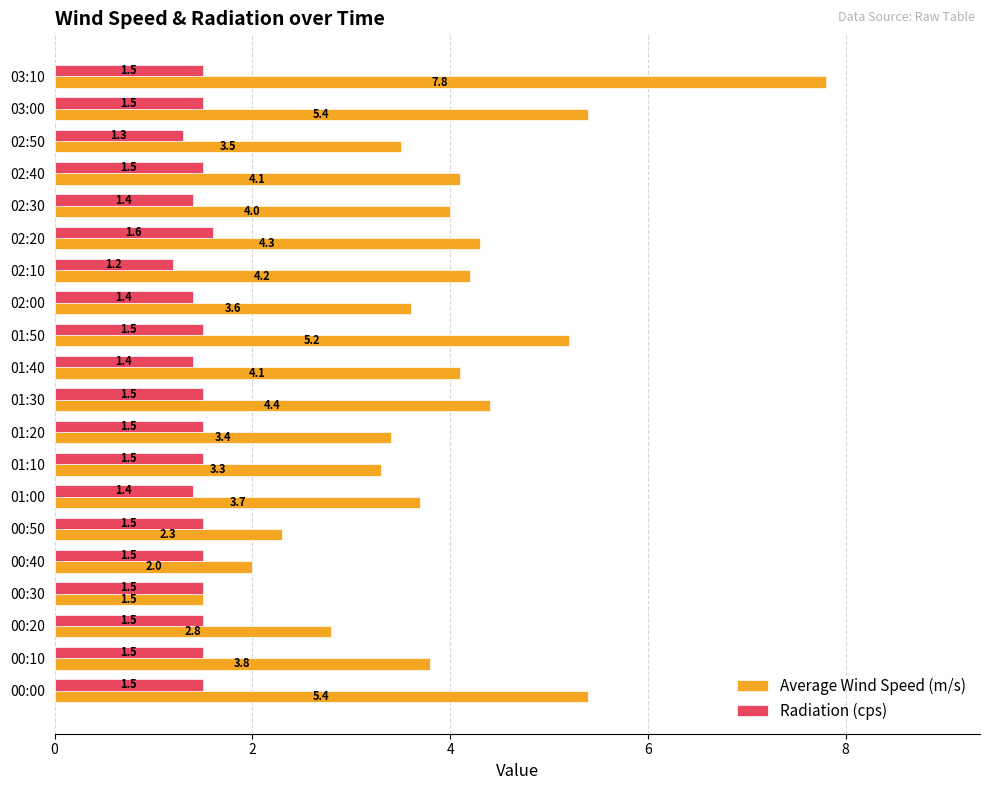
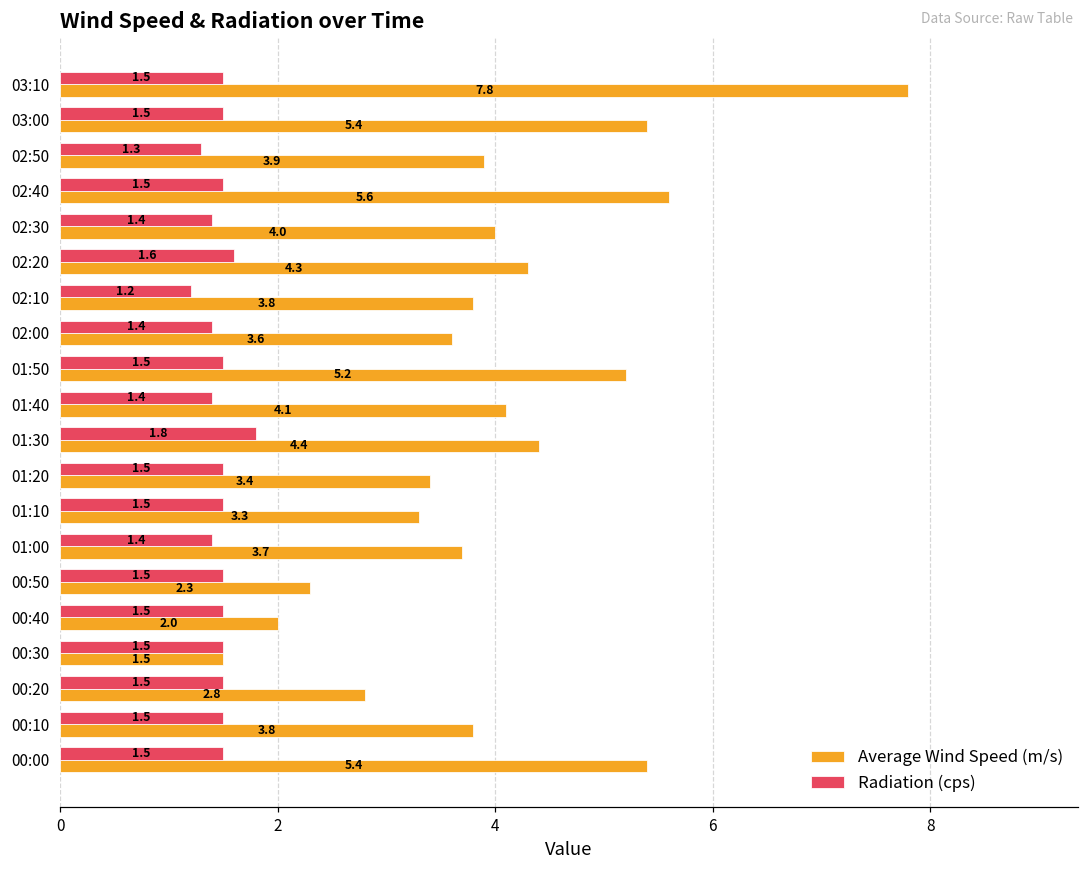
  {
    "Average Wind Speed (m/s)": {
      "03:10": 7.8,
      "03:00": 5.4,
-     "02:50": 3.5,
-     "02:40": 4.1,
+     "02:50": 3.9,
+     "02:40": 5.6,
      "02:30": 4.0,
      "02:20": 4.3,
-     "02:10": 4.2,
+     "02:10": 3.8,
      "02:00": 3.6,
      "01:50": 5.2,
      "01:40": 4.1,
      "01:30": 4.4,
      "01:20": 3.4,
      "01:10": 3.3,
      "01:00": 3.7,
      "00:50": 2.3,
      "00:40": 2.0,
      "00:30": 1.5,
      "00:20": 2.8,
      "00:10": 3.8,
      "00:00": 5.4
    },
    "Radiation (cps)": {
      "03:10": 1.5,
      "03:00": 1.5,
      "02:50": 1.3,
      "02:40": 1.5,
      "02:30": 1.4,
      "02:20": 1.6,
      "02:10": 1.2,
      "02:00": 1.4,
      "01:50": 1.5,
      "01:40": 1.4,
-     "01:30": 1.5,
+     "01:30": 1.8,
      "01:20": 1.5,
      "01:10": 1.5,
      "01:00": 1.4,
      "00:50": 1.5,
      "00:40": 1.5,
      "00:30": 1.5,
      "00:20": 1.5,
      "00:10": 1.5,
      "00:00": 1.5
    }
  }
